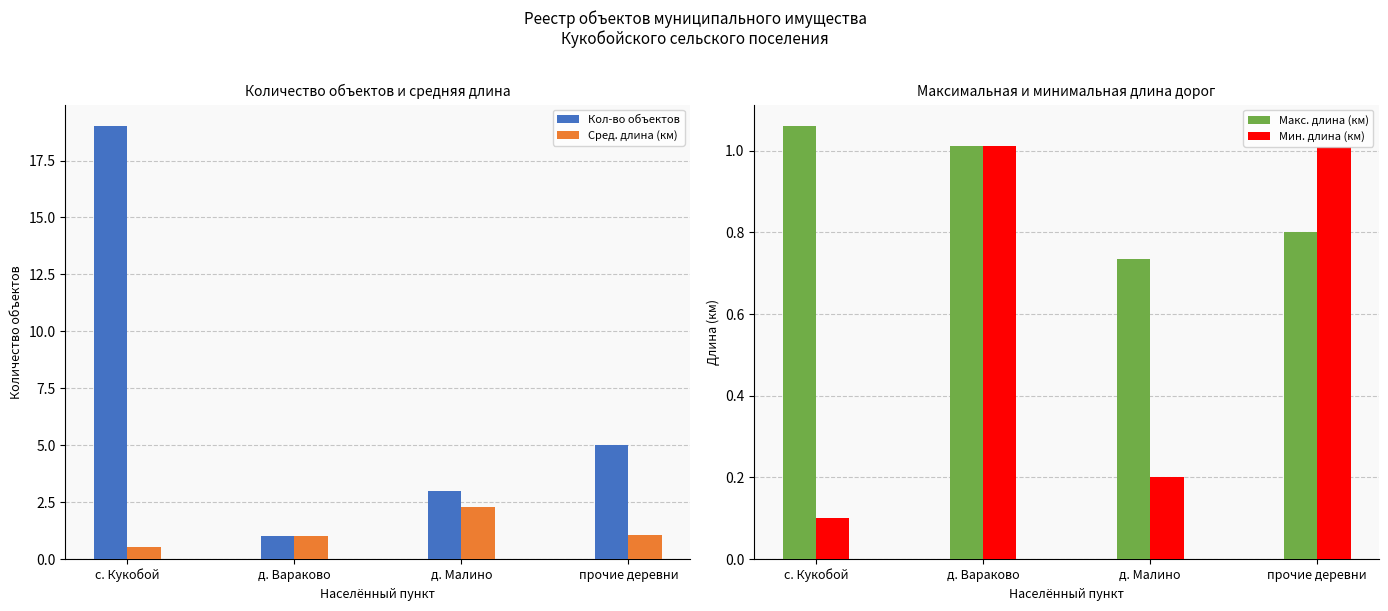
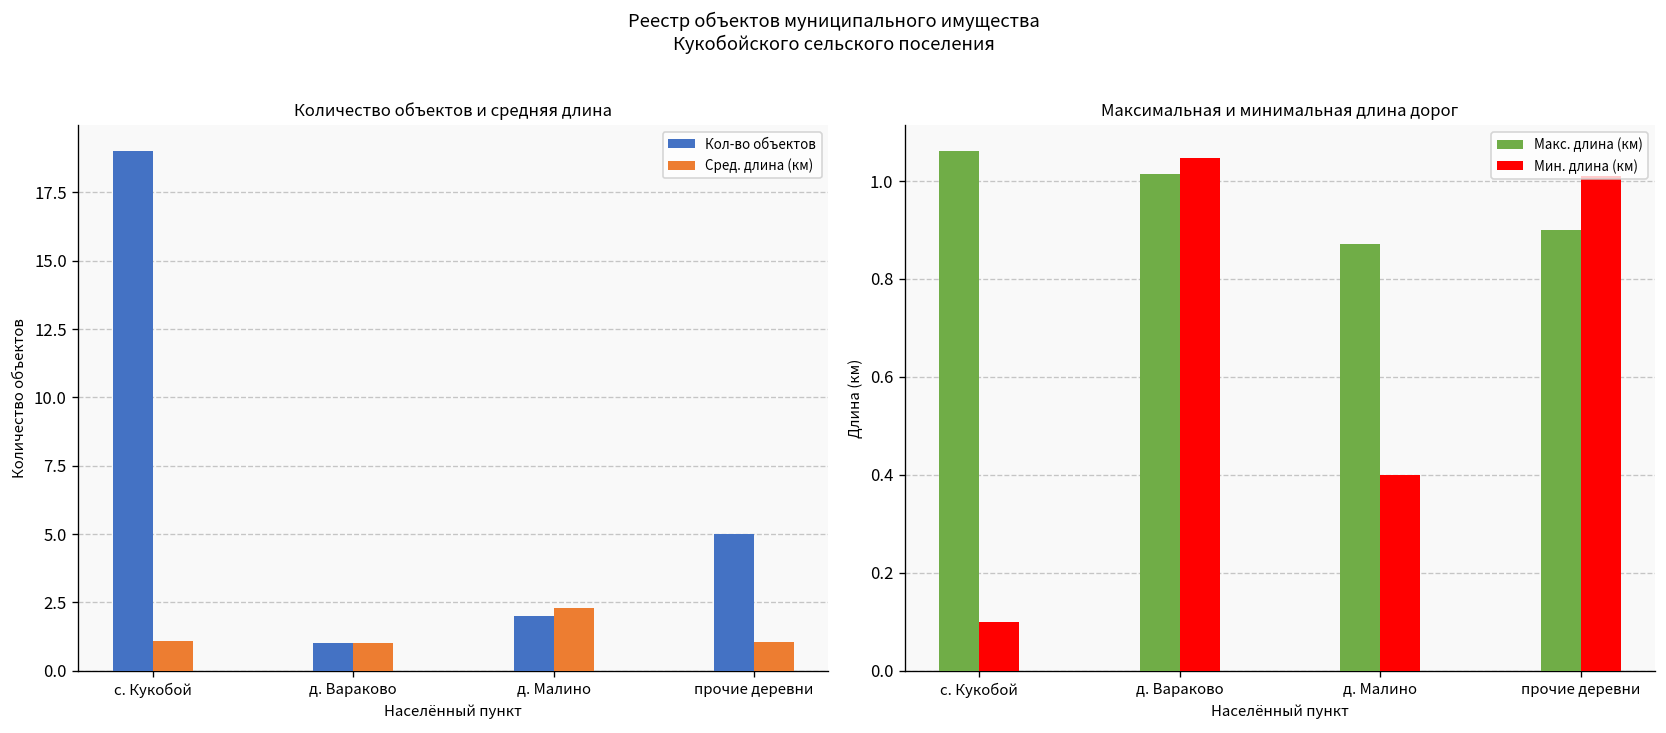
  {
    "Количество объектов и средняя длина": {
      "Кол-во объектов": {
        "с. Кукобой": 19,
        "д. Вараково": 1,
-       "д. Малино": 3,
+       "д. Малино": 2,
        "прочие деревни": 5
      },
      "Сред. длина (км)": {
-       "с. Кукобой": 0.5,
+       "с. Кукобой": 1.1,
        "д. Вараково": 1.0,
        "д. Малино": 2.3,
        "прочие деревни": 1.0
      }
    },
    "Максимальная и минимальная длина дорог": {
      "Макс. длина (км)": {
        "с. Кукобой": 1.06,
        "д. Вараково": 1.01,
-       "д. Малино": 0.74,
-       "прочие деревни": 0.8
+       "д. Малино": 0.87,
+       "прочие деревни": 0.9
      },
      "Мин. длина (км)": {
        "с. Кукобой": 0.10,
-       "д. Вараково": 1.01,
-       "д. Малино": 0.2,
+       "д. Вараково": 1.05,
+       "д. Малино": 0.4,
        "прочие деревни": 1.01
      }
    }
  }
